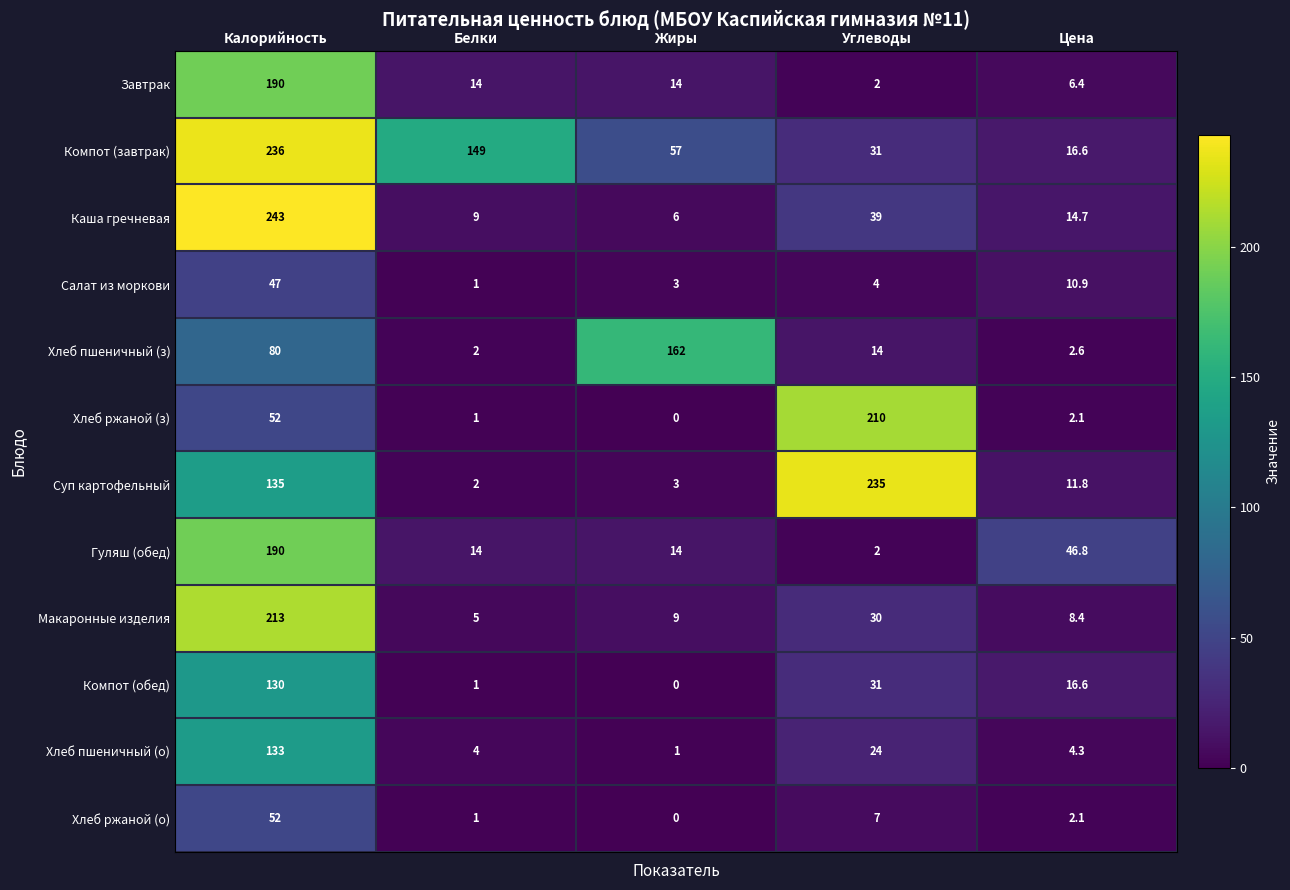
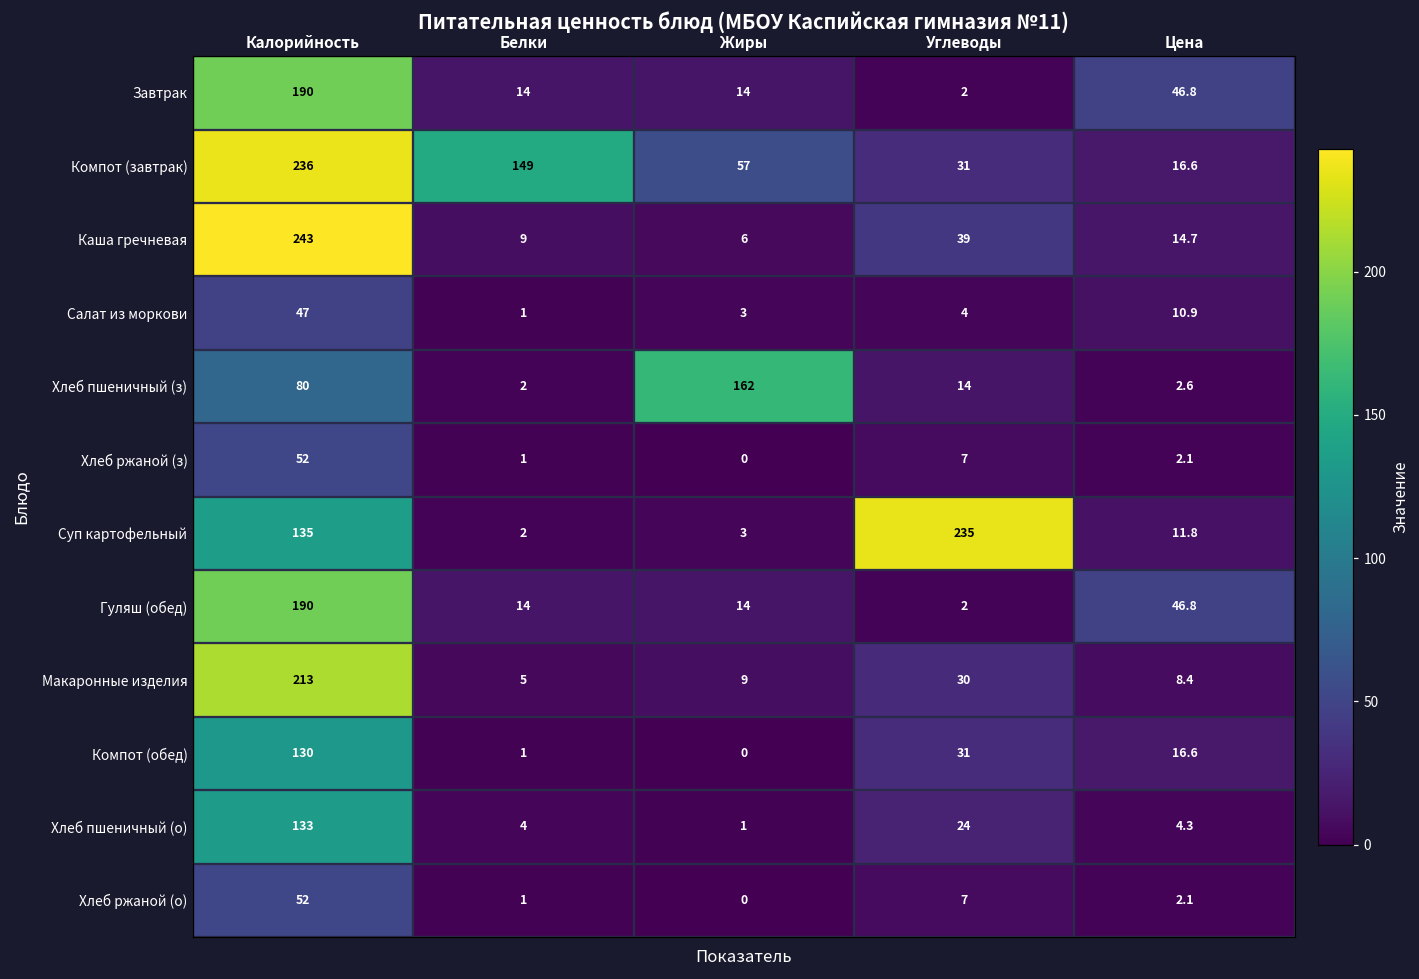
  {
    "Завтрак": {
      "Калорийность": 190,
      "Белки": 14,
      "Жиры": 14,
      "Углеводы": 2,
-     "Цена": 6.4
+     "Цена": 46.8
    },
    "Компот (завтрак)": {
      "Калорийность": 236,
      "Белки": 149,
      "Жиры": 57,
      "Углеводы": 31,
      "Цена": 16.6
    },
    "Каша гречневая": {
      "Калорийность": 243,
      "Белки": 9,
      "Жиры": 6,
      "Углеводы": 39,
      "Цена": 14.7
    },
    "Салат из моркови": {
      "Калорийность": 47,
      "Белки": 1,
      "Жиры": 3,
      "Углеводы": 4,
      "Цена": 10.9
    },
    "Хлеб пшеничный (з)": {
      "Калорийность": 80,
      "Белки": 2,
      "Жиры": 162,
      "Углеводы": 14,
      "Цена": 2.6
    },
    "Хлеб ржаной (з)": {
      "Калорийность": 52,
      "Белки": 1,
      "Жиры": 0,
-     "Углеводы": 210,
+     "Углеводы": 7,
      "Цена": 2.1
    },
    "Суп картофельный": {
      "Калорийность": 135,
      "Белки": 2,
      "Жиры": 3,
      "Углеводы": 235,
      "Цена": 11.8
    },
    "Гуляш (обед)": {
      "Калорийность": 190,
      "Белки": 14,
      "Жиры": 14,
      "Углеводы": 2,
      "Цена": 46.8
    },
    "Макаронные изделия": {
      "Калорийность": 213,
      "Белки": 5,
      "Жиры": 9,
      "Углеводы": 30,
      "Цена": 8.4
    },
    "Компот (обед)": {
      "Калорийность": 130,
      "Белки": 1,
      "Жиры": 0,
      "Углеводы": 31,
      "Цена": 16.6
    },
    "Хлеб пшеничный (о)": {
      "Калорийность": 133,
      "Белки": 4,
      "Жиры": 1,
      "Углеводы": 24,
      "Цена": 4.3
    },
    "Хлеб ржаной (о)": {
      "Калорийность": 52,
      "Белки": 1,
      "Жиры": 0,
      "Углеводы": 7,
      "Цена": 2.1
    }
  }
